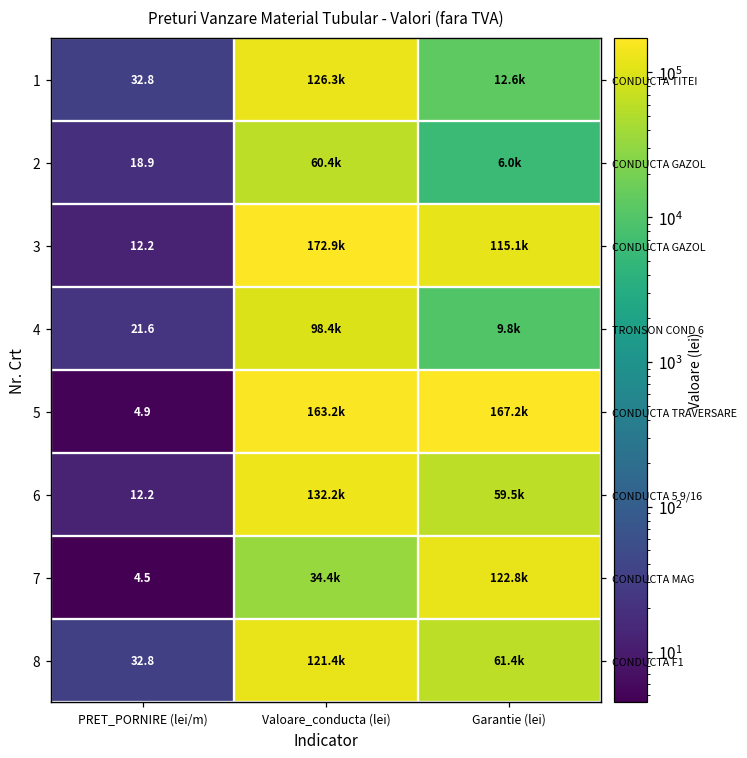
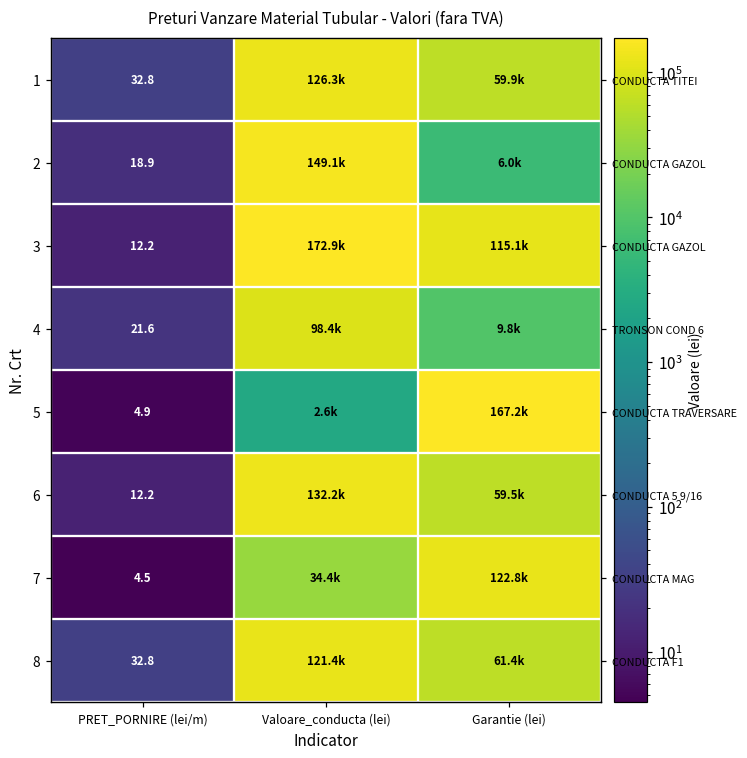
  {
    "1": {
      "PRET_PORNIRE (lei/m)": "32.8",
      "Valoare_conducta (lei)": "126.3k",
-     "Garantie (lei)": "12.6k"
+     "Garantie (lei)": "59.9k"
    },
    "2": {
      "PRET_PORNIRE (lei/m)": "18.9",
-     "Valoare_conducta (lei)": "60.4k",
+     "Valoare_conducta (lei)": "149.1k",
      "Garantie (lei)": "6.0k"
    },
    "3": {
      "PRET_PORNIRE (lei/m)": "12.2",
      "Valoare_conducta (lei)": "172.9k",
      "Garantie (lei)": "115.1k"
    },
    "4": {
      "PRET_PORNIRE (lei/m)": "21.6",
      "Valoare_conducta (lei)": "98.4k",
      "Garantie (lei)": "9.8k"
    },
    "5": {
      "PRET_PORNIRE (lei/m)": "4.9",
-     "Valoare_conducta (lei)": "163.2k",
+     "Valoare_conducta (lei)": "2.6k",
      "Garantie (lei)": "167.2k"
    },
    "6": {
      "PRET_PORNIRE (lei/m)": "12.2",
      "Valoare_conducta (lei)": "132.2k",
      "Garantie (lei)": "59.5k"
    },
    "7": {
      "PRET_PORNIRE (lei/m)": "4.5",
      "Valoare_conducta (lei)": "34.4k",
      "Garantie (lei)": "122.8k"
    },
    "8": {
      "PRET_PORNIRE (lei/m)": "32.8",
      "Valoare_conducta (lei)": "121.4k",
      "Garantie (lei)": "61.4k"
    }
  }
